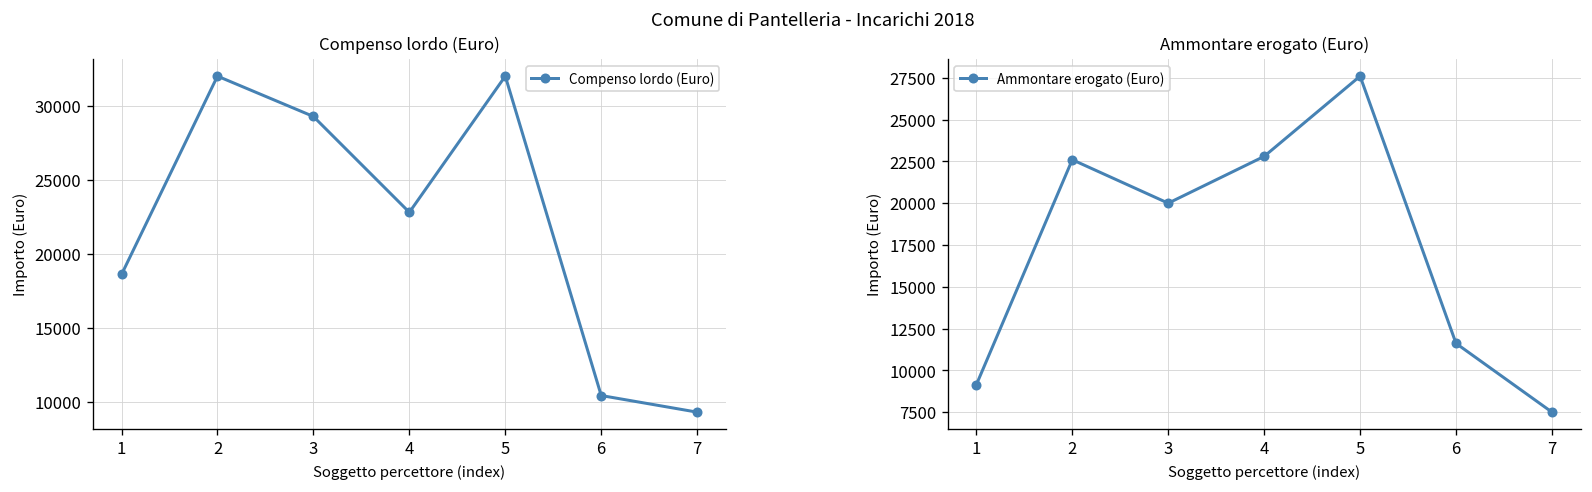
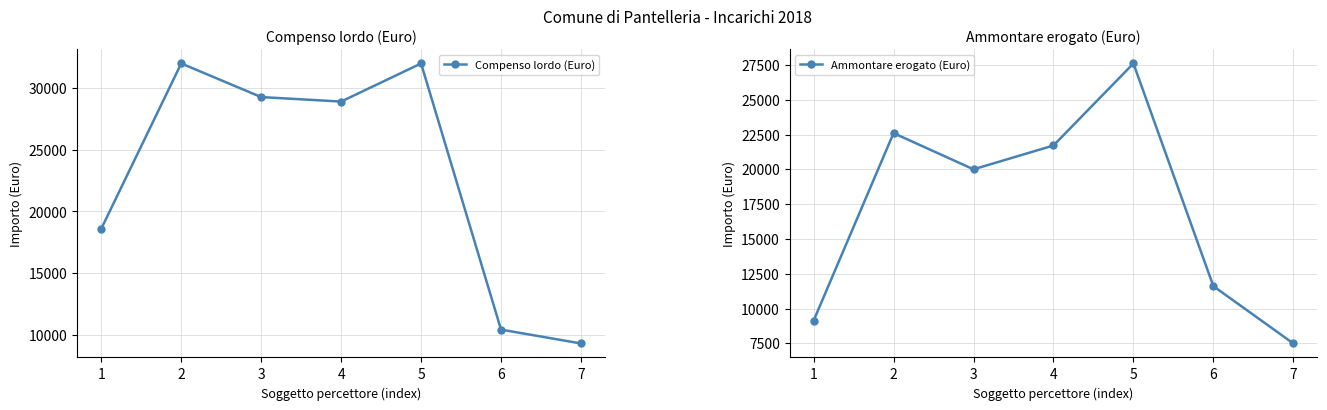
  {
    "Compenso lordo (Euro)": {
      "1": 18600,
      "2": 32000,
      "3": 29300,
-     "4": 22800,
+     "4": 28900,
      "5": 32000,
      "6": 10400,
      "7": 9300
    },
    "Ammontare erogato (Euro)": {
      "1": 9100,
      "2": 22600,
      "3": 20000,
-     "4": 22800,
+     "4": 21700,
      "5": 27600,
      "6": 11600,
      "7": 7500
    }
  }
